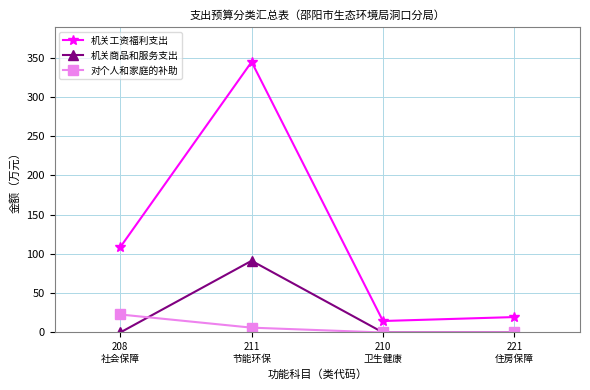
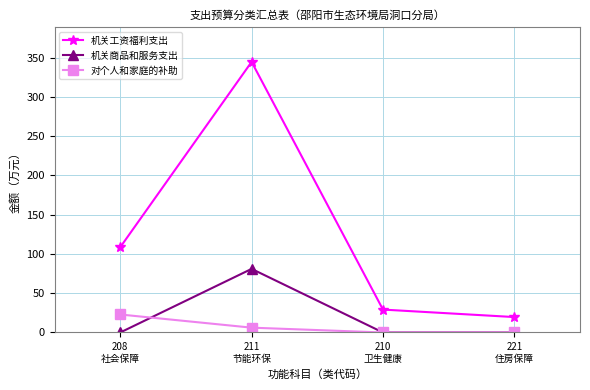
  {
    "机关工资福利支出": {
      "208 社会保障": 110,
      "211 节能环保": 340,
-     "210 卫生健康": 10,
+     "210 卫生健康": 30,
      "221 住房保障": 20
    },
    "机关商品和服务支出": {
      "208 社会保障": 0,
-     "211 节能环保": 90
+     "211 节能环保": 80
    },
    "对个人和家庭的补助": {
      "208 社会保障": 20,
      "211 节能环保": 10
    }
  }
